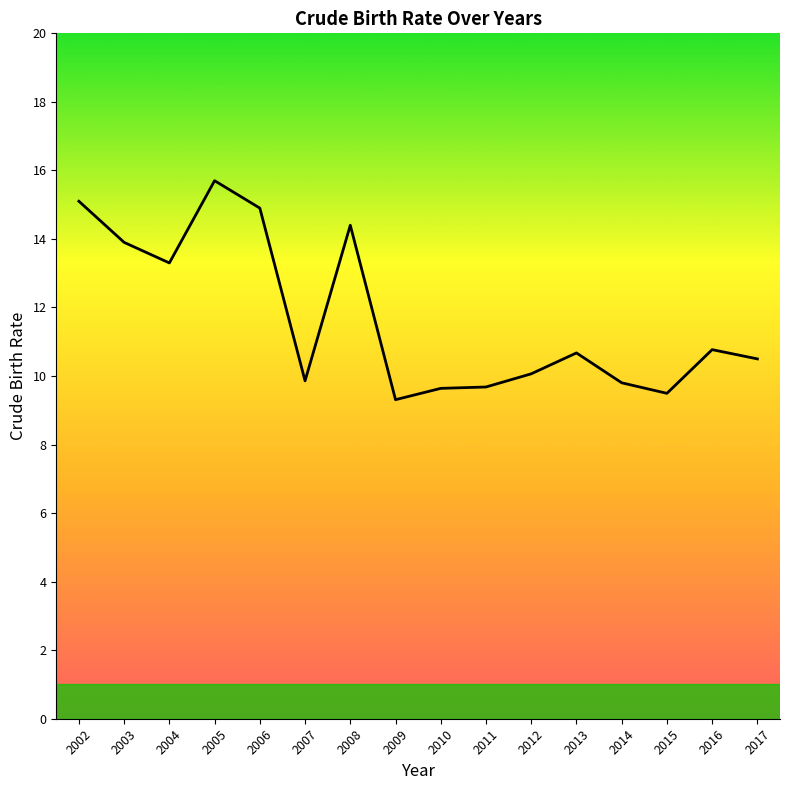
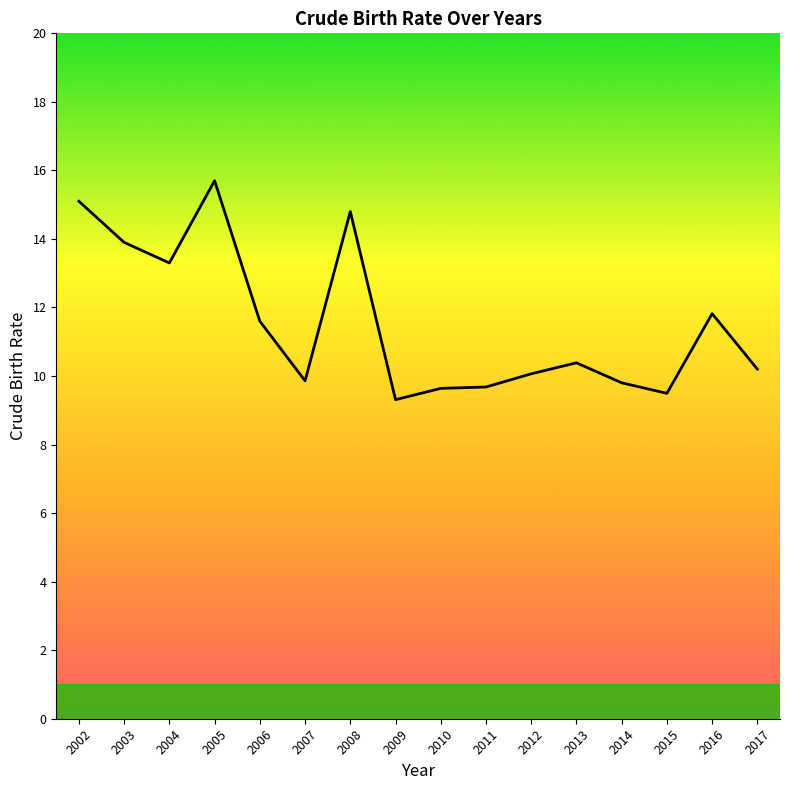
  {
    "2002": 15.1,
    "2003": 13.9,
    "2004": 13.3,
    "2005": 15.7,
-   "2006": 14.9,
+   "2006": 11.6,
    "2007": 9.9,
-   "2008": 14.4,
+   "2008": 14.8,
    "2009": 9.3,
    "2010": 9.6,
    "2011": 9.7,
    "2012": 10.1,
-   "2013": 10.7,
+   "2013": 10.4,
    "2014": 9.8,
    "2015": 9.5,
-   "2016": 10.8,
-   "2017": 10.5
+   "2016": 11.8,
+   "2017": 10.2
  }
